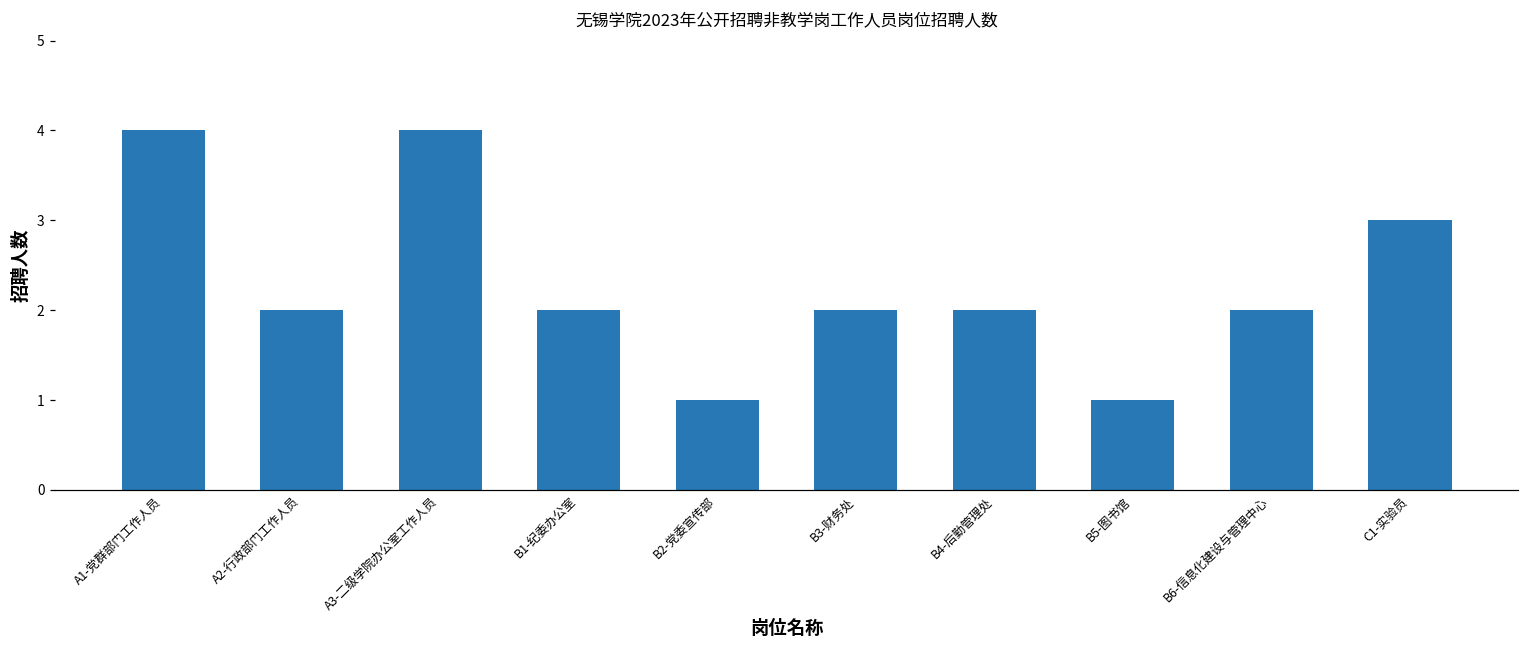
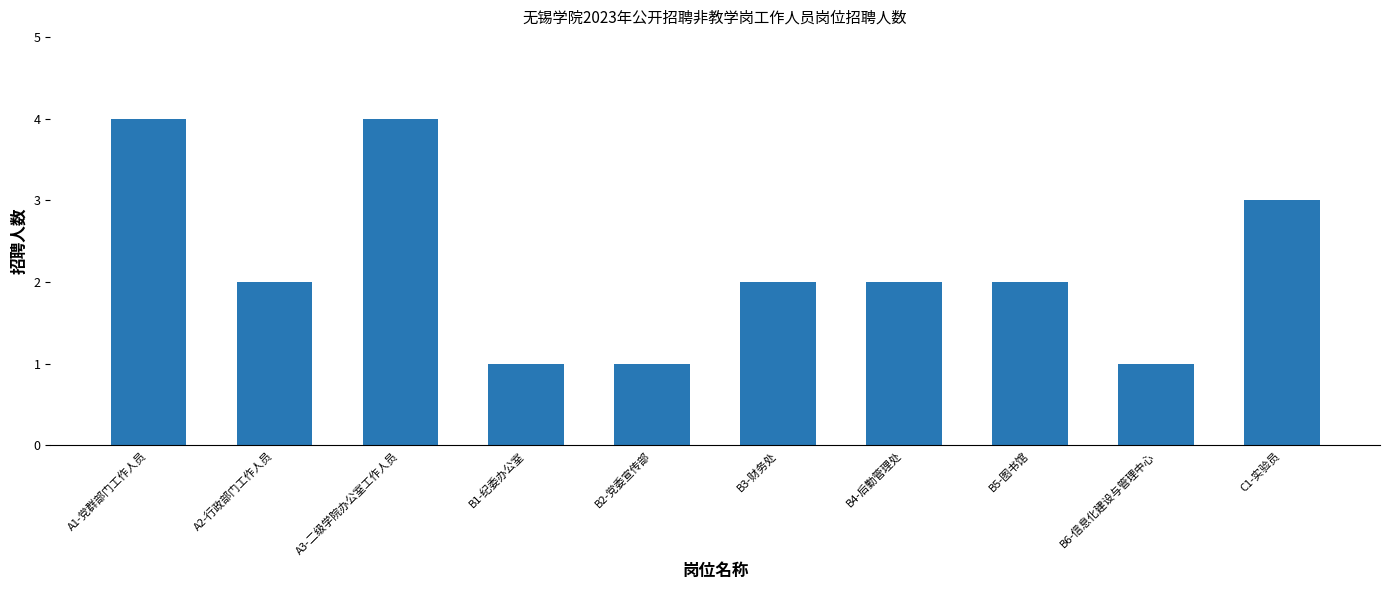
  {
    "A1-党群部门工作人员": 4,
    "A2-行政部门工作人员": 2,
    "A3-二级学院办公室工作人员": 4,
-   "B1-纪委办公室": 2,
+   "B1-纪委办公室": 1,
    "B2-党委宣传部": 1,
    "B3-财务处": 2,
    "B4-后勤管理处": 2,
-   "B5-图书馆": 1,
-   "B6-信息化建设与管理中心": 2,
+   "B5-图书馆": 2,
+   "B6-信息化建设与管理中心": 1,
    "C1-实验员": 3
  }
